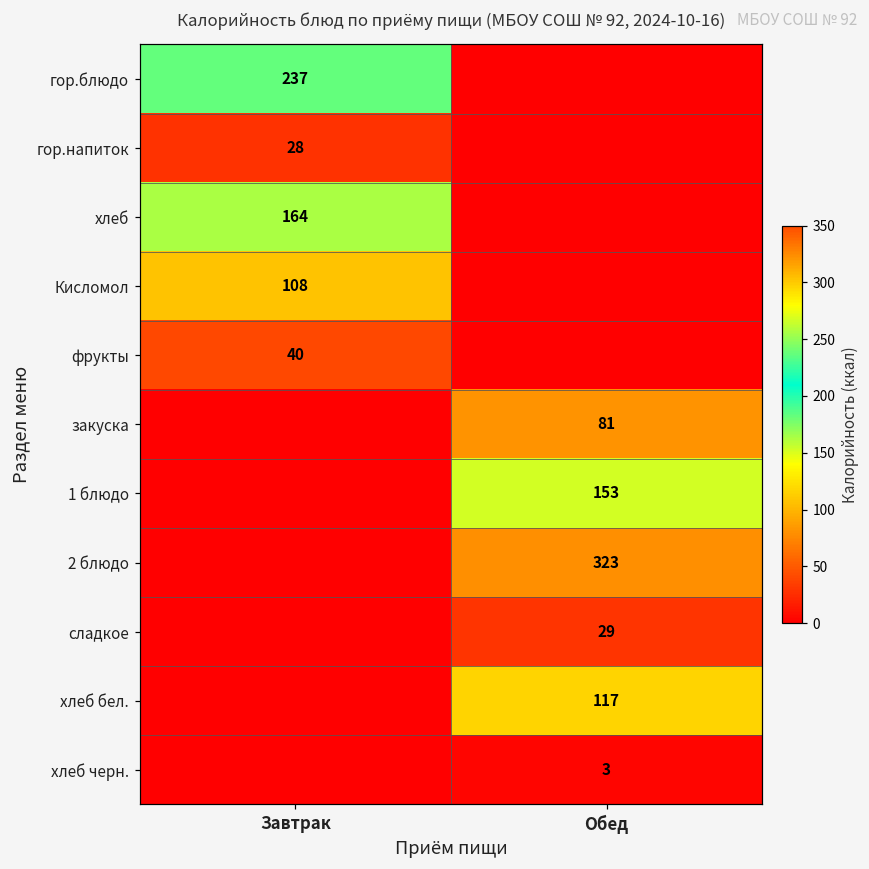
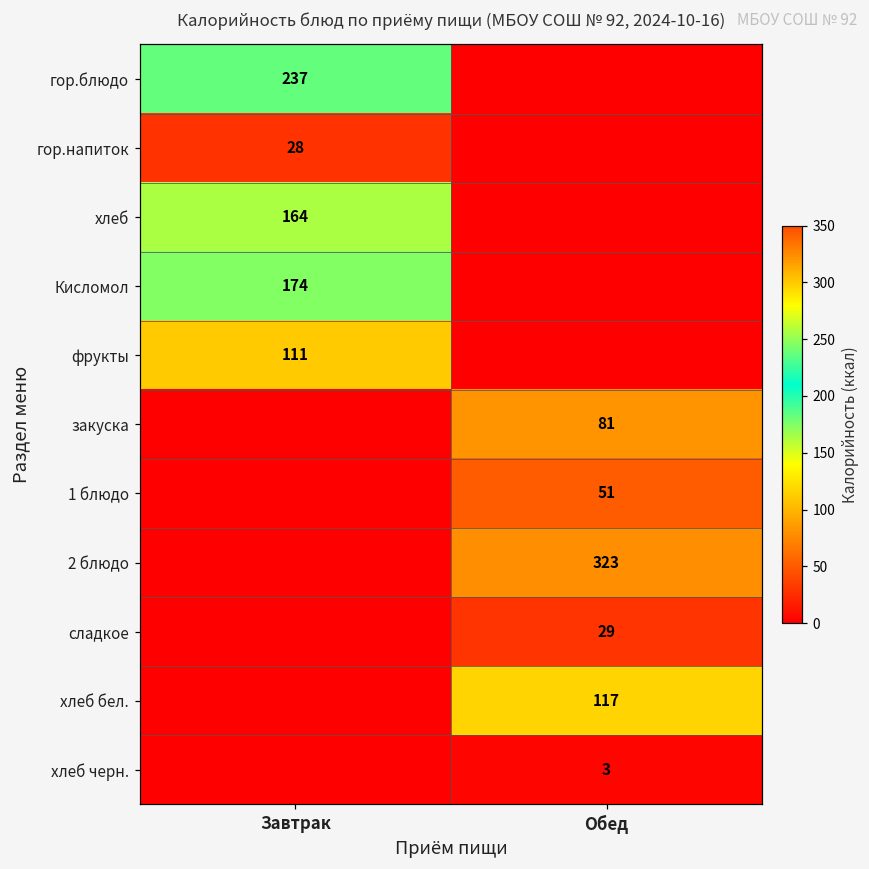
  {
    "гор.блюдо": {
      "Завтрак": 237
    },
    "гор.напиток": {
      "Завтрак": 28
    },
    "хлеб": {
      "Завтрак": 164
    },
    "Кисломол": {
-     "Завтрак": 108
+     "Завтрак": 174
    },
    "фрукты": {
-     "Завтрак": 40
+     "Завтрак": 111
    },
    "закуска": {
      "Обед": 81
    },
    "1 блюдо": {
-     "Обед": 153
+     "Обед": 51
    },
    "2 блюдо": {
      "Обед": 323
    },
    "сладкое": {
      "Обед": 29
    },
    "хлеб бел.": {
      "Обед": 117
    },
    "хлеб черн.": {
      "Обед": 3
    }
  }
